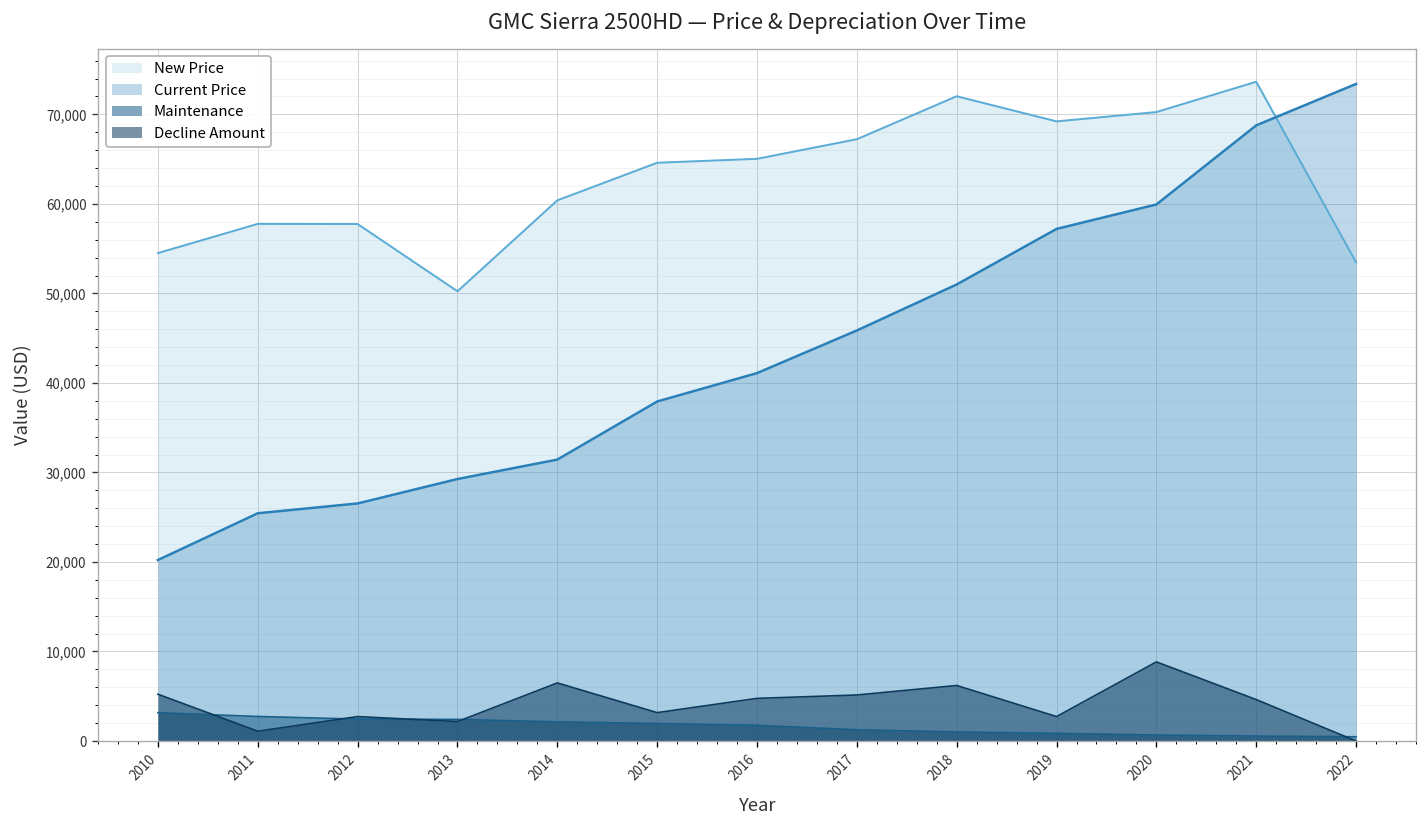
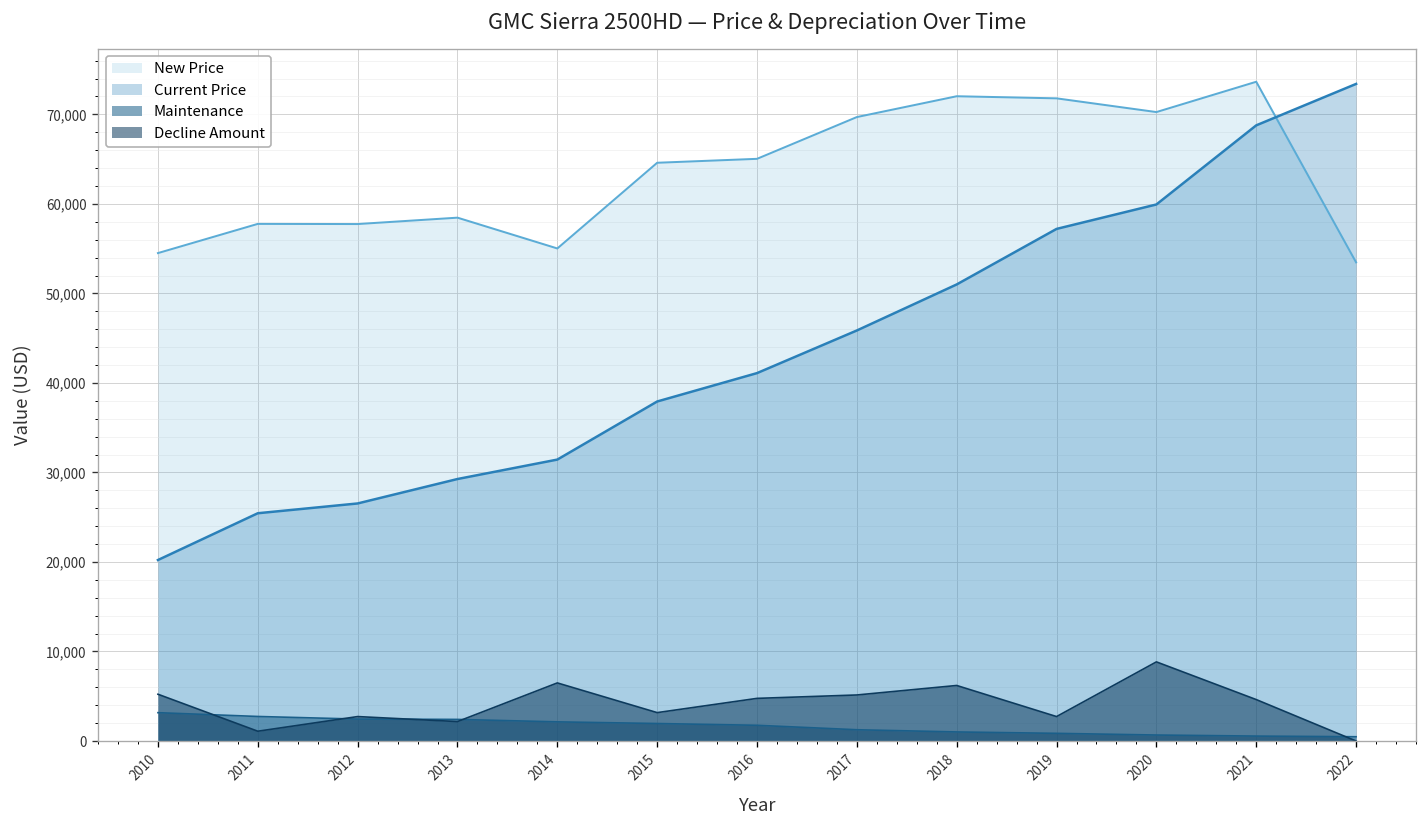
  {
    "New Price": {
      "2010": "55,000",
      "2011": "58,000",
      "2012": "58,000",
-     "2013": "50,000",
-     "2014": "60,000",
+     "2013": "58,000",
+     "2014": "55,000",
      "2015": "65,000",
      "2016": "65,000",
-     "2017": "67,000",
+     "2017": "70,000",
      "2018": "72,000",
-     "2019": "69,000",
+     "2019": "72,000",
      "2020": "70,000",
      "2021": "74,000",
      "2022": "53,000"
    }
  }
